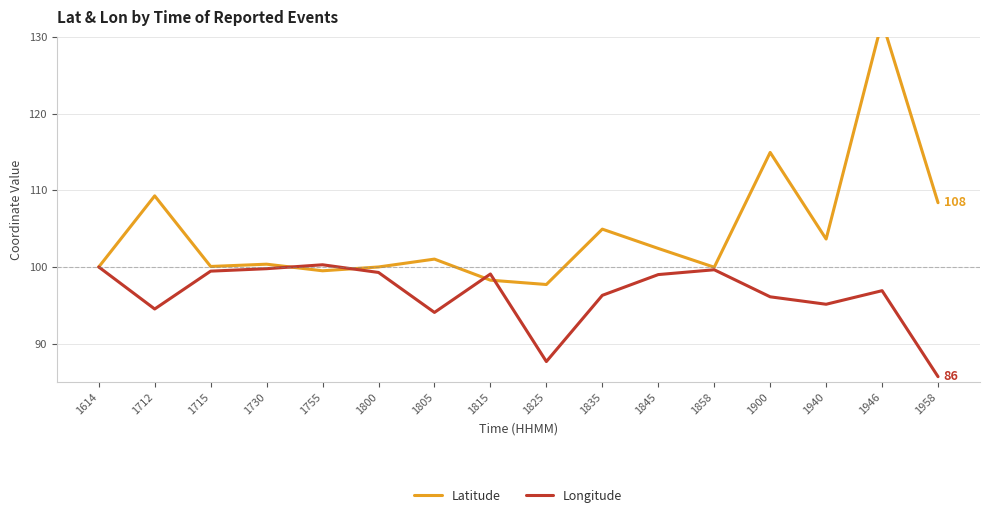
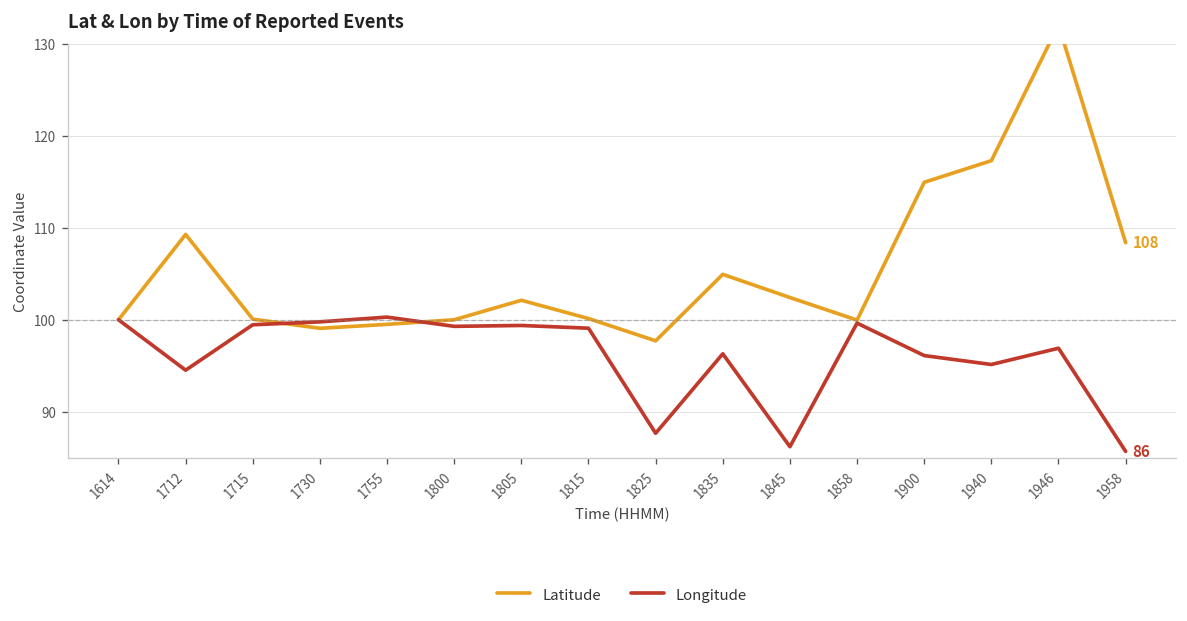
  {
    "Latitude": {
      "1712": 109,
      "1715": 100,
-     "1730": 100,
+     "1730": 99,
      "1755": 100,
      "1800": 100,
-     "1805": 101,
-     "1815": 98,
+     "1805": 102,
+     "1815": 100,
      "1825": 98,
      "1835": 105,
      "1845": 102,
      "1858": 100,
      "1900": 115,
-     "1940": 104
+     "1940": 117
    },
    "Longitude": {
      "1712": 95,
      "1715": 99,
      "1730": 100,
      "1755": 100,
      "1800": 99,
-     "1805": 94,
+     "1805": 99,
      "1815": 99,
      "1825": 88,
      "1835": 96,
-     "1845": 99,
+     "1845": 86,
      "1858": 100,
      "1900": 96,
      "1940": 95,
      "1946": 97
    }
  }
